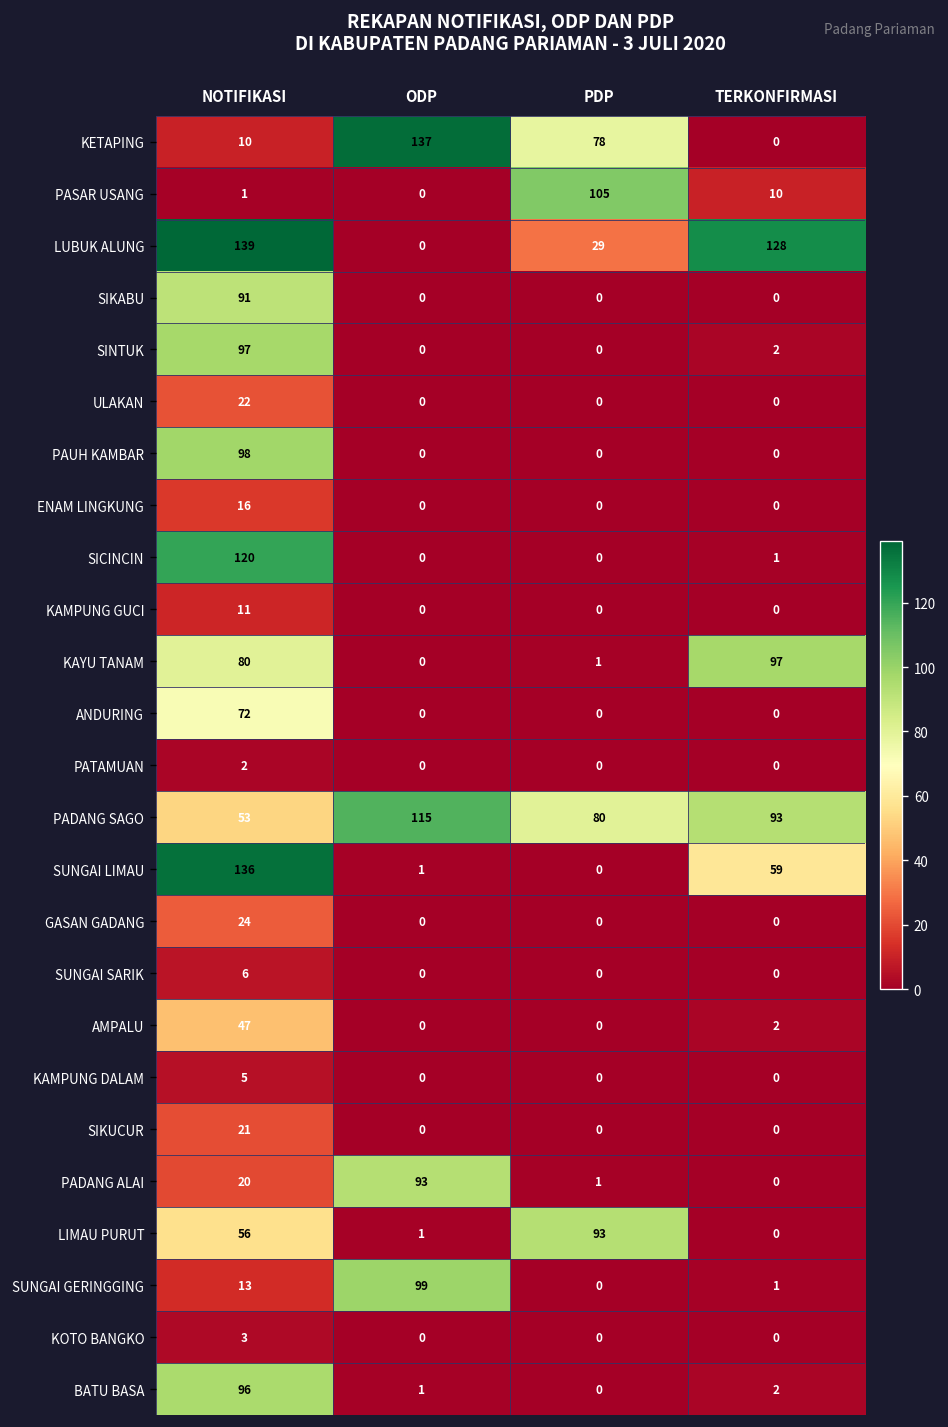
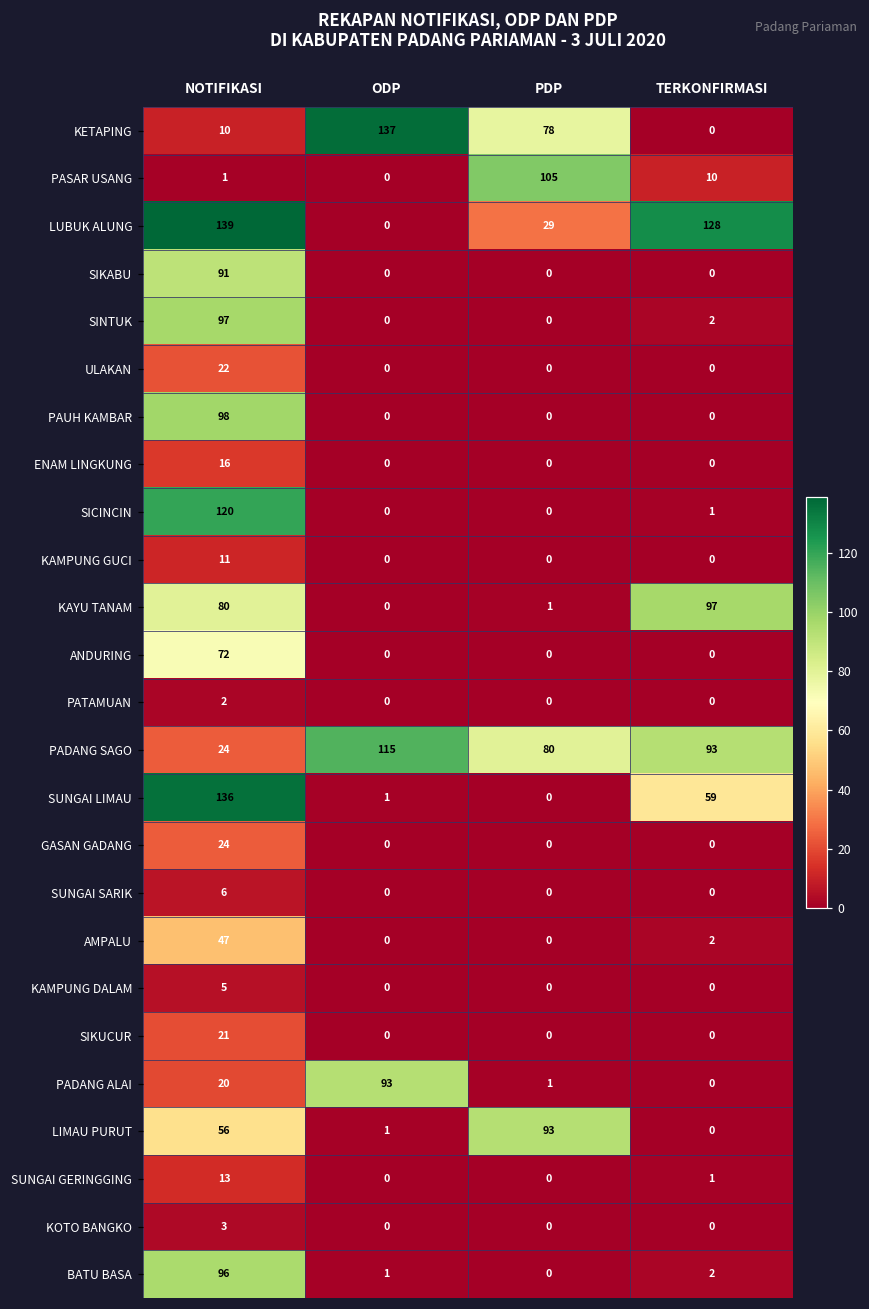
  {
    "KETAPING": {
      "NOTIFIKASI": 10,
      "ODP": 137,
      "PDP": 78,
      "TERKONFIRMASI": 0
    },
    "PASAR USANG": {
      "NOTIFIKASI": 1,
      "ODP": 0,
      "PDP": 105,
      "TERKONFIRMASI": 10
    },
    "LUBUK ALUNG": {
      "NOTIFIKASI": 139,
      "ODP": 0,
      "PDP": 29,
      "TERKONFIRMASI": 128
    },
    "SIKABU": {
      "NOTIFIKASI": 91,
      "ODP": 0,
      "PDP": 0,
      "TERKONFIRMASI": 0
    },
    "SINTUK": {
      "NOTIFIKASI": 97,
      "ODP": 0,
      "PDP": 0,
      "TERKONFIRMASI": 2
    },
    "ULAKAN": {
      "NOTIFIKASI": 22,
      "ODP": 0,
      "PDP": 0,
      "TERKONFIRMASI": 0
    },
    "PAUH KAMBAR": {
      "NOTIFIKASI": 98,
      "ODP": 0,
      "PDP": 0,
      "TERKONFIRMASI": 0
    },
    "ENAM LINGKUNG": {
      "NOTIFIKASI": 16,
      "ODP": 0,
      "PDP": 0,
      "TERKONFIRMASI": 0
    },
    "SICINCIN": {
      "NOTIFIKASI": 120,
      "ODP": 0,
      "PDP": 0,
      "TERKONFIRMASI": 1
    },
    "KAMPUNG GUCI": {
      "NOTIFIKASI": 11,
      "ODP": 0,
      "PDP": 0,
      "TERKONFIRMASI": 0
    },
    "KAYU TANAM": {
      "NOTIFIKASI": 80,
      "ODP": 0,
      "PDP": 1,
      "TERKONFIRMASI": 97
    },
    "ANDURING": {
      "NOTIFIKASI": 72,
      "ODP": 0,
      "PDP": 0,
      "TERKONFIRMASI": 0
    },
    "PATAMUAN": {
      "NOTIFIKASI": 2,
      "ODP": 0,
      "PDP": 0,
      "TERKONFIRMASI": 0
    },
    "PADANG SAGO": {
-     "NOTIFIKASI": 53,
+     "NOTIFIKASI": 24,
      "ODP": 115,
      "PDP": 80,
      "TERKONFIRMASI": 93
    },
    "SUNGAI LIMAU": {
      "NOTIFIKASI": 136,
      "ODP": 1,
      "PDP": 0,
      "TERKONFIRMASI": 59
    },
    "GASAN GADANG": {
      "NOTIFIKASI": 24,
      "ODP": 0,
      "PDP": 0,
      "TERKONFIRMASI": 0
    },
    "SUNGAI SARIK": {
      "NOTIFIKASI": 6,
      "ODP": 0,
      "PDP": 0,
      "TERKONFIRMASI": 0
    },
    "AMPALU": {
      "NOTIFIKASI": 47,
      "ODP": 0,
      "PDP": 0,
      "TERKONFIRMASI": 2
    },
    "KAMPUNG DALAM": {
      "NOTIFIKASI": 5,
      "ODP": 0,
      "PDP": 0,
      "TERKONFIRMASI": 0
    },
    "SIKUCUR": {
      "NOTIFIKASI": 21,
      "ODP": 0,
      "PDP": 0,
      "TERKONFIRMASI": 0
    },
    "PADANG ALAI": {
      "NOTIFIKASI": 20,
      "ODP": 93,
      "PDP": 1,
      "TERKONFIRMASI": 0
    },
    "LIMAU PURUT": {
      "NOTIFIKASI": 56,
      "ODP": 1,
      "PDP": 93,
      "TERKONFIRMASI": 0
    },
    "SUNGAI GERINGGING": {
      "NOTIFIKASI": 13,
-     "ODP": 99,
+     "ODP": 0,
      "PDP": 0,
      "TERKONFIRMASI": 1
    },
    "KOTO BANGKO": {
      "NOTIFIKASI": 3,
      "ODP": 0,
      "PDP": 0,
      "TERKONFIRMASI": 0
    },
    "BATU BASA": {
      "NOTIFIKASI": 96,
      "ODP": 1,
      "PDP": 0,
      "TERKONFIRMASI": 2
    }
  }
